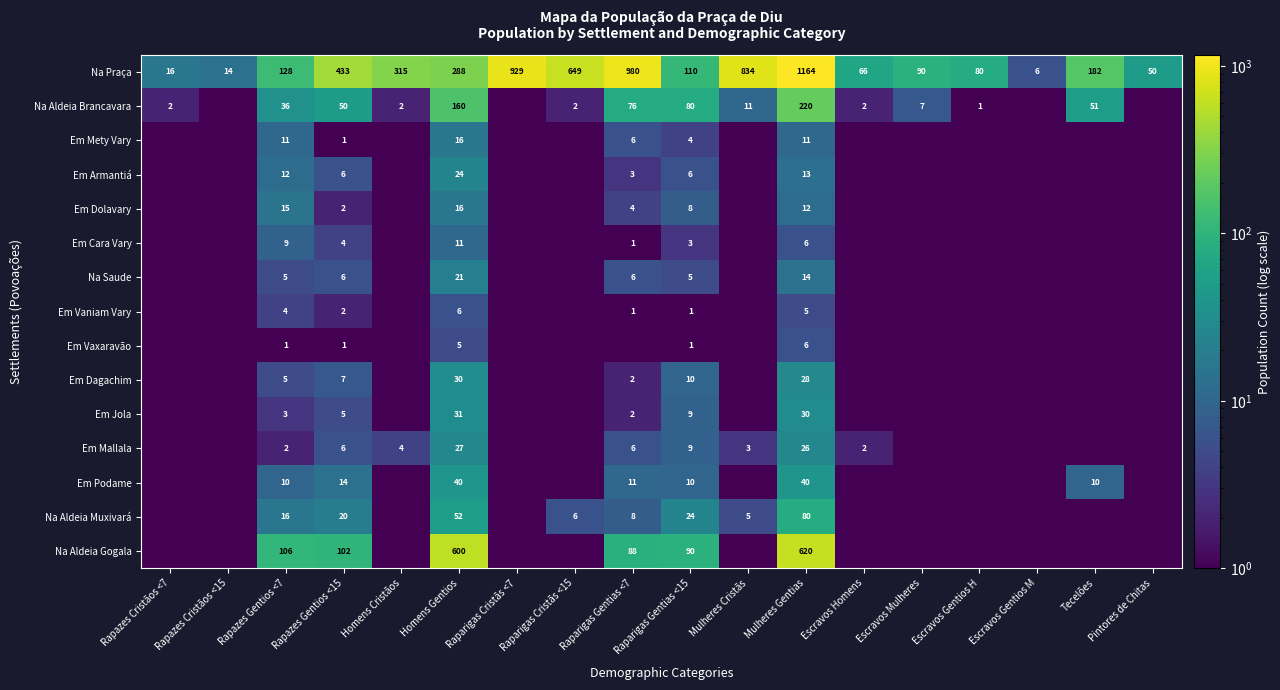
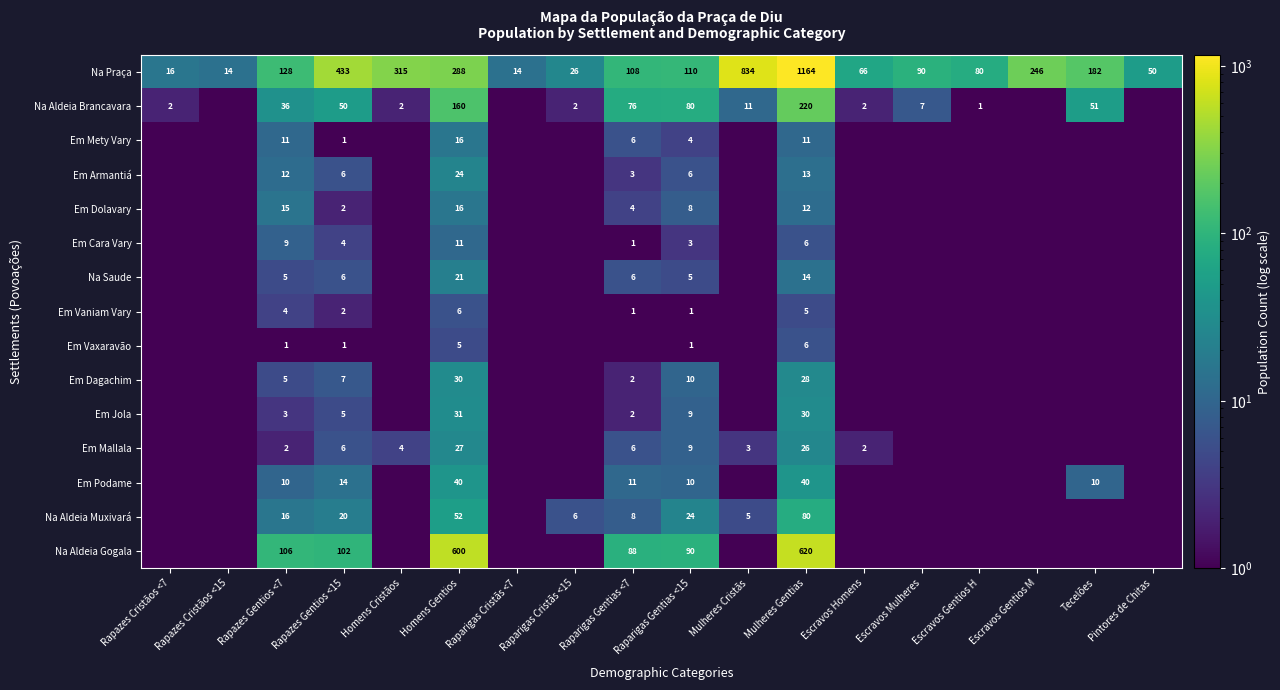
  {
    "Na Praça": {
      "Rapazes Cristãos <7": 16,
      "Rapazes Cristãos <15": 14,
      "Rapazes Gentios <7": 128,
      "Rapazes Gentios <15": 433,
      "Homens Cristãos": 315,
      "Homens Gentios": 288,
-     "Raparigas Cristãs <7": 929,
-     "Raparigas Cristãs <15": 649,
-     "Raparigas Gentias <7": 980,
+     "Raparigas Cristãs <7": 14,
+     "Raparigas Cristãs <15": 26,
+     "Raparigas Gentias <7": 108,
      "Raparigas Gentias <15": 110,
      "Mulheres Cristãs": 834,
      "Mulheres Gentias": 1164,
      "Escravos Homens": 66,
      "Escravos Mulheres": 90,
      "Escravos Gentios H": 80,
-     "Escravos Gentios M": 6,
+     "Escravos Gentios M": 246,
      "Tecelões": 182,
      "Pintores de Chitas": 50
    },
    "Na Aldeia Brancavara": {
      "Rapazes Cristãos <7": 2,
      "Rapazes Gentios <7": 36,
      "Rapazes Gentios <15": 50,
      "Homens Cristãos": 2,
      "Homens Gentios": 160,
      "Raparigas Cristãs <15": 2,
      "Raparigas Gentias <7": 76,
      "Raparigas Gentias <15": 80,
      "Mulheres Cristãs": 11,
      "Mulheres Gentias": 220,
      "Escravos Homens": 2,
      "Escravos Mulheres": 7,
      "Escravos Gentios H": 1,
      "Tecelões": 51
    },
    "Em Mety Vary": {
      "Rapazes Gentios <7": 11,
      "Rapazes Gentios <15": 1,
      "Homens Gentios": 16,
      "Raparigas Gentias <7": 6,
      "Raparigas Gentias <15": 4,
      "Mulheres Gentias": 11
    },
    "Em Armantiá": {
      "Rapazes Gentios <7": 12,
      "Rapazes Gentios <15": 6,
      "Homens Gentios": 24,
      "Raparigas Gentias <7": 3,
      "Raparigas Gentias <15": 6,
      "Mulheres Gentias": 13
    },
    "Em Dolavary": {
      "Rapazes Gentios <7": 15,
      "Rapazes Gentios <15": 2,
      "Homens Gentios": 16,
      "Raparigas Gentias <7": 4,
      "Raparigas Gentias <15": 8,
      "Mulheres Gentias": 12
    },
    "Em Cara Vary": {
      "Rapazes Gentios <7": 9,
      "Rapazes Gentios <15": 4,
      "Homens Gentios": 11,
      "Raparigas Gentias <7": 1,
      "Raparigas Gentias <15": 3,
      "Mulheres Gentias": 6
    },
    "Na Saude": {
      "Rapazes Gentios <7": 5,
      "Rapazes Gentios <15": 6,
      "Homens Gentios": 21,
      "Raparigas Gentias <7": 6,
      "Raparigas Gentias <15": 5,
      "Mulheres Gentias": 14
    },
    "Em Vaniam Vary": {
      "Rapazes Gentios <7": 4,
      "Rapazes Gentios <15": 2,
      "Homens Gentios": 6,
      "Raparigas Gentias <7": 1,
      "Raparigas Gentias <15": 1,
      "Mulheres Gentias": 5
    },
    "Em Vaxaravão": {
      "Rapazes Gentios <7": 1,
      "Rapazes Gentios <15": 1,
      "Homens Gentios": 5,
      "Raparigas Gentias <15": 1,
      "Mulheres Gentias": 6
    },
    "Em Dagachim": {
      "Rapazes Gentios <7": 5,
      "Rapazes Gentios <15": 7,
      "Homens Gentios": 30,
      "Raparigas Gentias <7": 2,
      "Raparigas Gentias <15": 10,
      "Mulheres Gentias": 28
    },
    "Em Jola": {
      "Rapazes Gentios <7": 3,
      "Rapazes Gentios <15": 5,
      "Homens Gentios": 31,
      "Raparigas Gentias <7": 2,
      "Raparigas Gentias <15": 9,
      "Mulheres Gentias": 30
    },
    "Em Mallala": {
      "Rapazes Gentios <7": 2,
      "Rapazes Gentios <15": 6,
      "Homens Cristãos": 4,
      "Homens Gentios": 27,
      "Raparigas Gentias <7": 6,
      "Raparigas Gentias <15": 9,
      "Mulheres Cristãs": 3,
      "Mulheres Gentias": 26,
      "Escravos Homens": 2
    },
    "Em Podame": {
      "Rapazes Gentios <7": 10,
      "Rapazes Gentios <15": 14,
      "Homens Gentios": 40,
      "Raparigas Gentias <7": 11,
      "Raparigas Gentias <15": 10,
      "Mulheres Gentias": 40,
      "Tecelões": 10
    },
    "Na Aldeia Muxivará": {
      "Rapazes Gentios <7": 16,
      "Rapazes Gentios <15": 20,
      "Homens Gentios": 52,
      "Raparigas Cristãs <15": 6,
      "Raparigas Gentias <7": 8,
      "Raparigas Gentias <15": 24,
      "Mulheres Cristãs": 5,
      "Mulheres Gentias": 80
    },
    "Na Aldeia Gogala": {
      "Rapazes Gentios <7": 106,
      "Rapazes Gentios <15": 102,
      "Homens Gentios": 600,
      "Raparigas Gentias <7": 88,
      "Raparigas Gentias <15": 90,
      "Mulheres Gentias": 620
    }
  }
